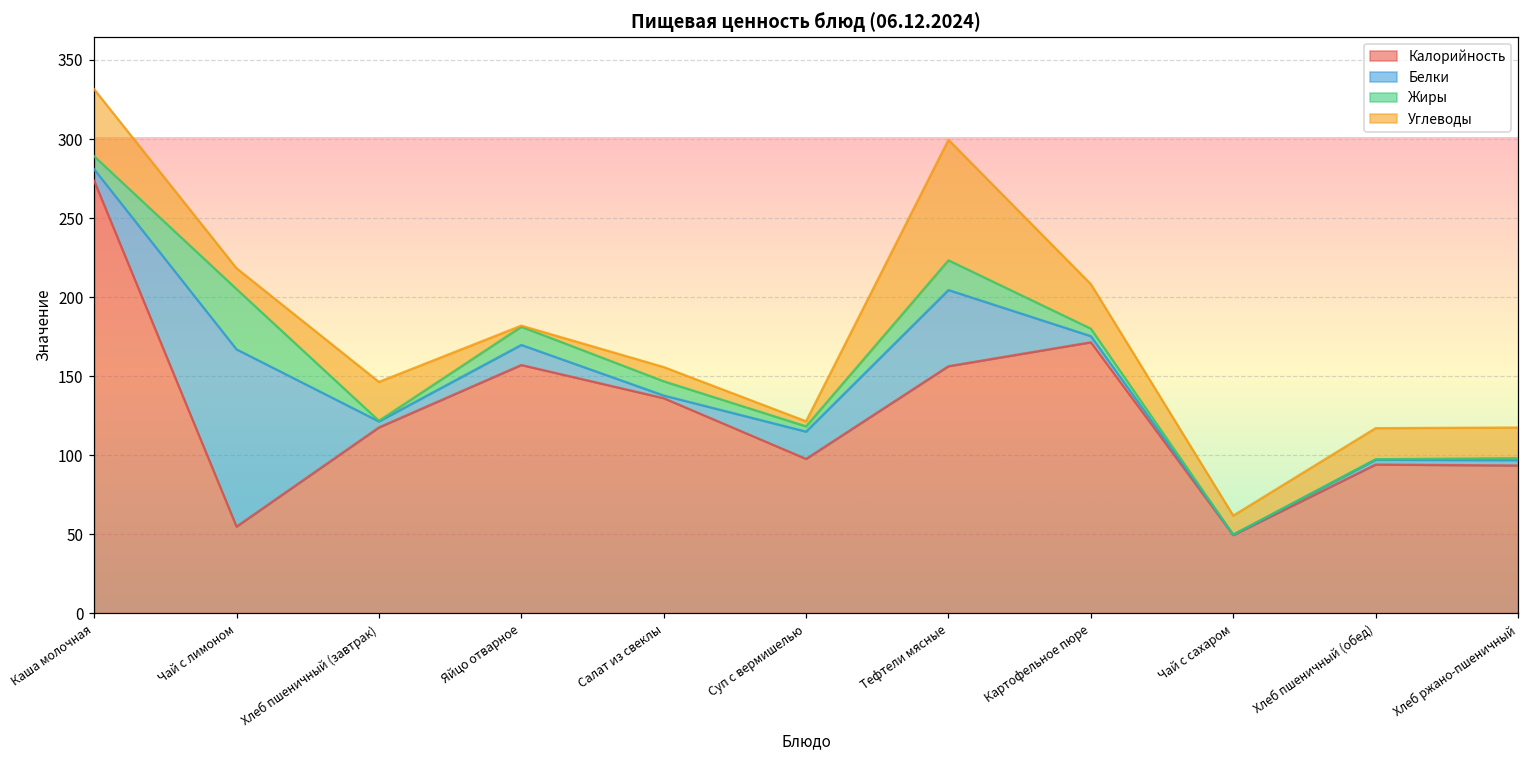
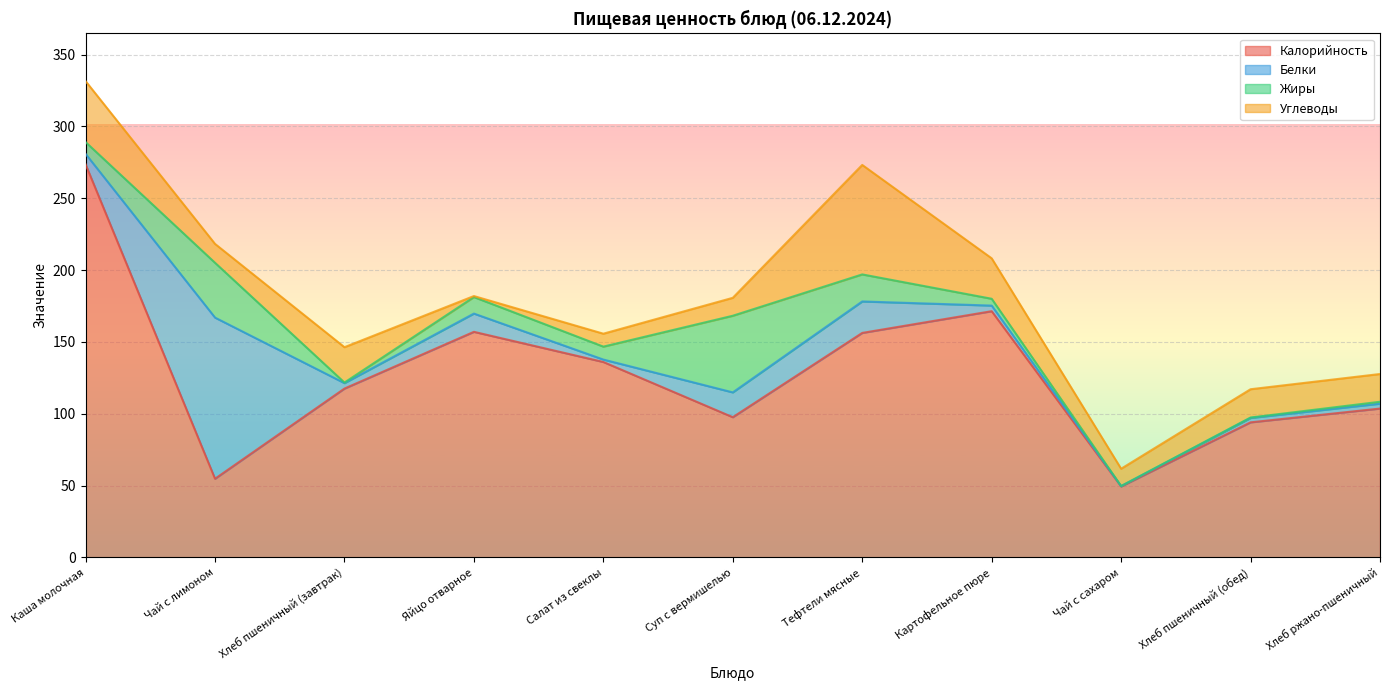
  {
    "Калорийность": {
      "Каша молочная": 274,
      "Чай с лимоном": 55,
      "Хлеб пшеничный (завтрак)": 118,
      "Яйцо отварное": 157,
      "Суп с вермишелью": 98,
      "Тефтели мясные": 156,
      "Картофельное пюре": 171,
      "Хлеб пшеничный (обед)": 94,
-     "Хлеб ржано-пшеничный": 93
+     "Хлеб ржано-пшеничный": 104
    },
    "Белки": {
      "Каша молочная": 7,
      "Чай с лимоном": 112,
      "Яйцо отварное": 13,
      "Суп с вермишелью": 17,
-     "Тефтели мясные": 48,
+     "Тефтели мясные": 22,
      "Картофельное пюре": 4
    },
    "Жиры": {
      "Каша молочная": 8,
      "Чай с лимоном": 38,
      "Салат из свеклы": 9,
-     "Суп с вермишелью": 3,
+     "Суп с вермишелью": 53,
      "Тефтели мясные": 19,
      "Картофельное пюре": 5
    },
    "Углеводы": {
      "Каша молочная": 42,
      "Чай с лимоном": 13,
      "Хлеб пшеничный (завтрак)": 25,
      "Салат из свеклы": 9,
-     "Суп с вермишелью": 3,
+     "Суп с вермишелью": 12,
      "Тефтели мясные": 76,
      "Картофельное пюре": 28,
      "Чай с сахаром": 12,
      "Хлеб пшеничный (обед)": 20,
      "Хлеб ржано-пшеничный": 19
    }
  }
